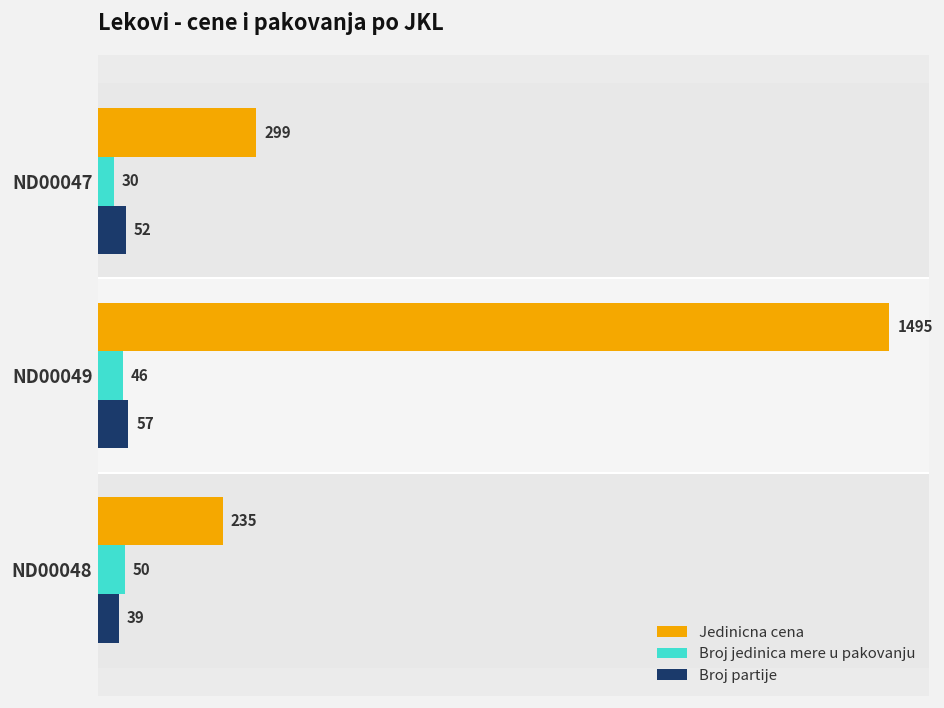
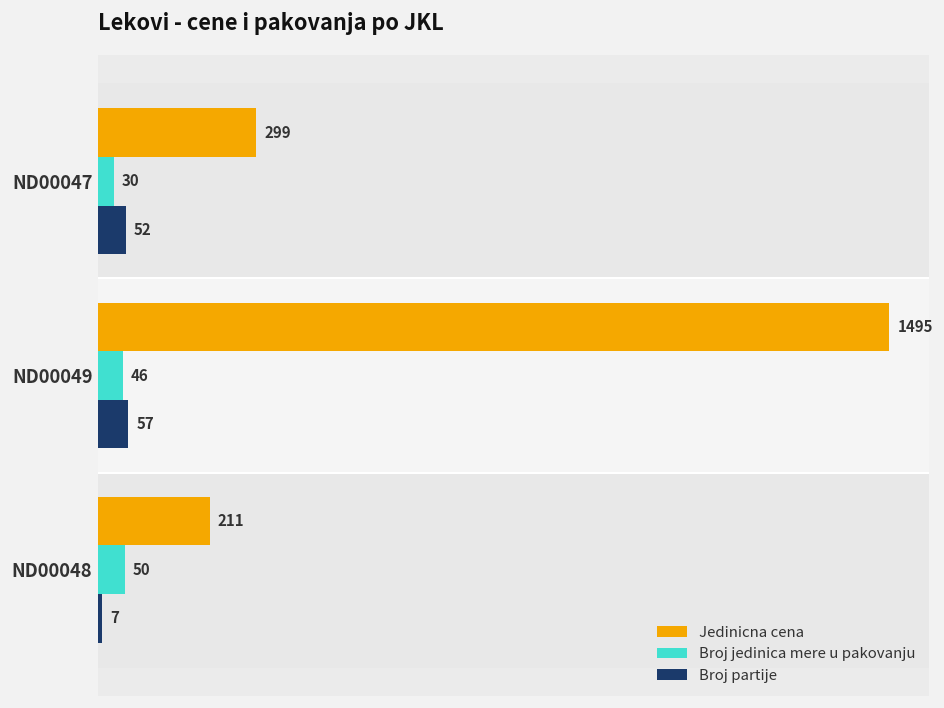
  {
    "Jedinicna cena": {
      "ND00047": 299,
      "ND00049": 1495,
-     "ND00048": 235
+     "ND00048": 211
    },
    "Broj jedinica mere u pakovanju": {
      "ND00047": 30,
      "ND00049": 46,
      "ND00048": 50
    },
    "Broj partije": {
      "ND00047": 52,
      "ND00049": 57,
-     "ND00048": 39
+     "ND00048": 7
    }
  }
